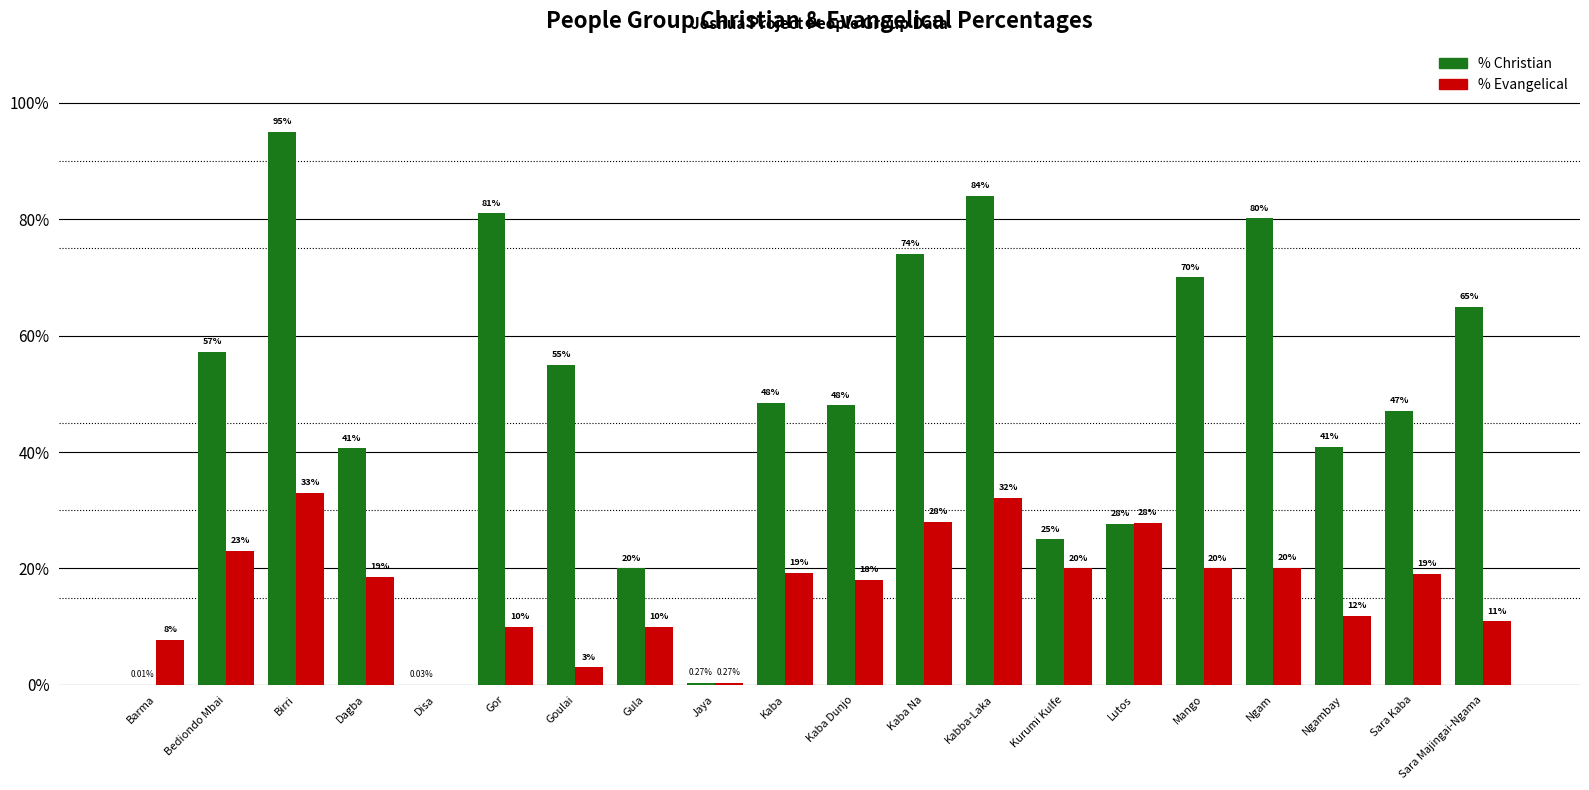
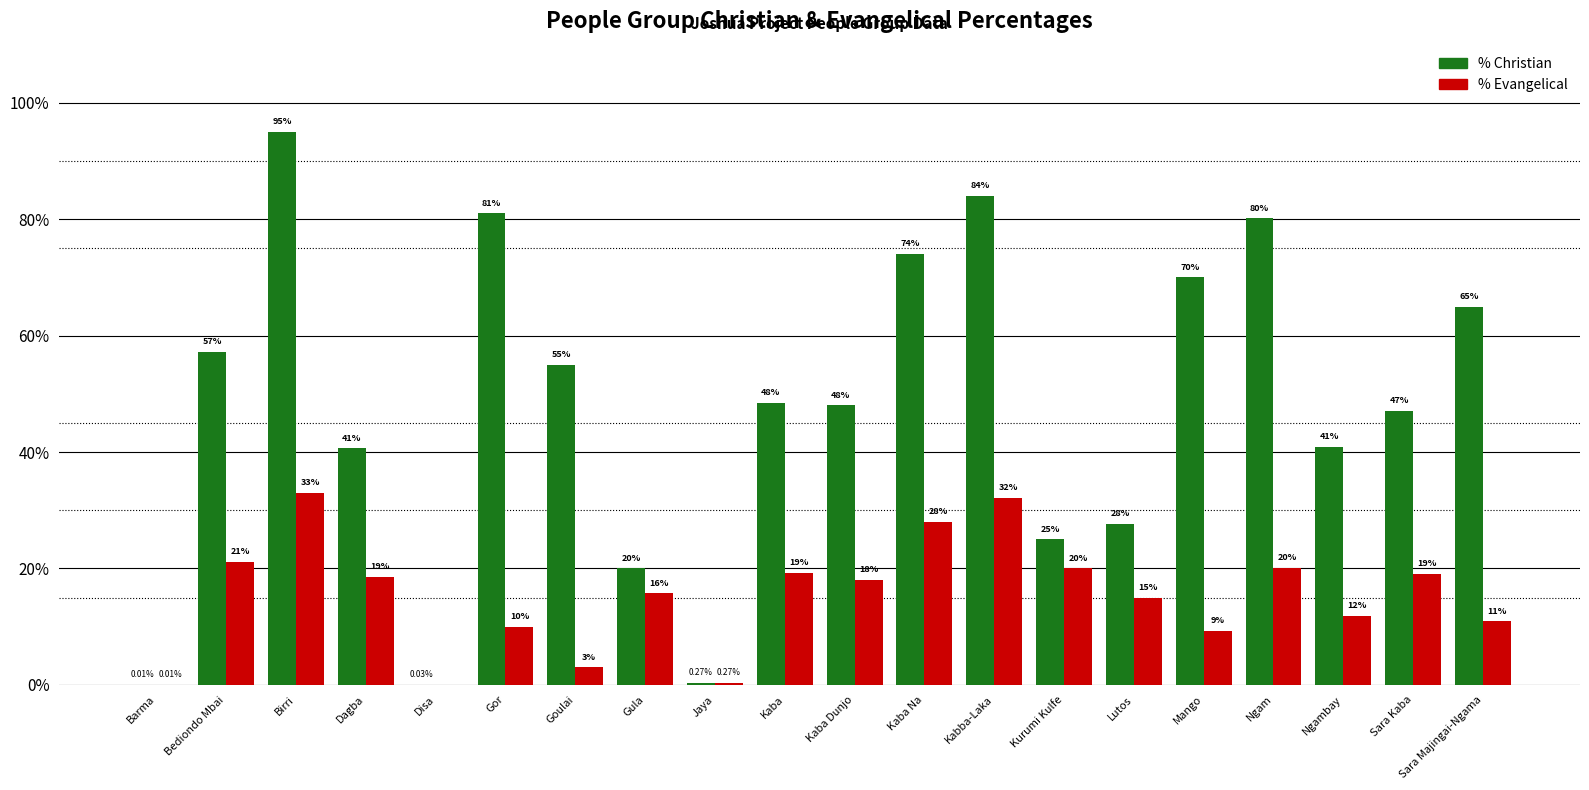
  {
    "% Christian": {
      "Barma": "0.01%",
      "Bediondo Mbai": "57%",
      "Birri": "95%",
      "Dagba": "41%",
      "Disa": "0.03%",
      "Gor": "81%",
      "Goulai": "55%",
      "Gula": "20%",
      "Jaya": "0.27%",
      "Kaba": "48%",
      "Kaba Dunjo": "48%",
      "Kaba Na": "74%",
      "Kabba-Laka": "84%",
      "Kurumi Kulfe": "25%",
      "Lutos": "28%",
      "Mango": "70%",
      "Ngam": "80%",
      "Ngambay": "41%",
      "Sara Kaba": "47%",
      "Sara Majingai-Ngama": "65%"
    },
    "% Evangelical": {
-     "Barma": "8%",
-     "Bediondo Mbai": "23%",
+     "Barma": "0.01%",
+     "Bediondo Mbai": "21%",
      "Birri": "33%",
      "Dagba": "19%",
      "Gor": "10%",
      "Goulai": "3%",
-     "Gula": "10%",
+     "Gula": "16%",
      "Jaya": "0.27%",
      "Kaba": "19%",
      "Kaba Dunjo": "18%",
      "Kaba Na": "28%",
      "Kabba-Laka": "32%",
      "Kurumi Kulfe": "20%",
-     "Lutos": "28%",
-     "Mango": "20%",
+     "Lutos": "15%",
+     "Mango": "9%",
      "Ngam": "20%",
      "Ngambay": "12%",
      "Sara Kaba": "19%",
      "Sara Majingai-Ngama": "11%"
    }
  }
